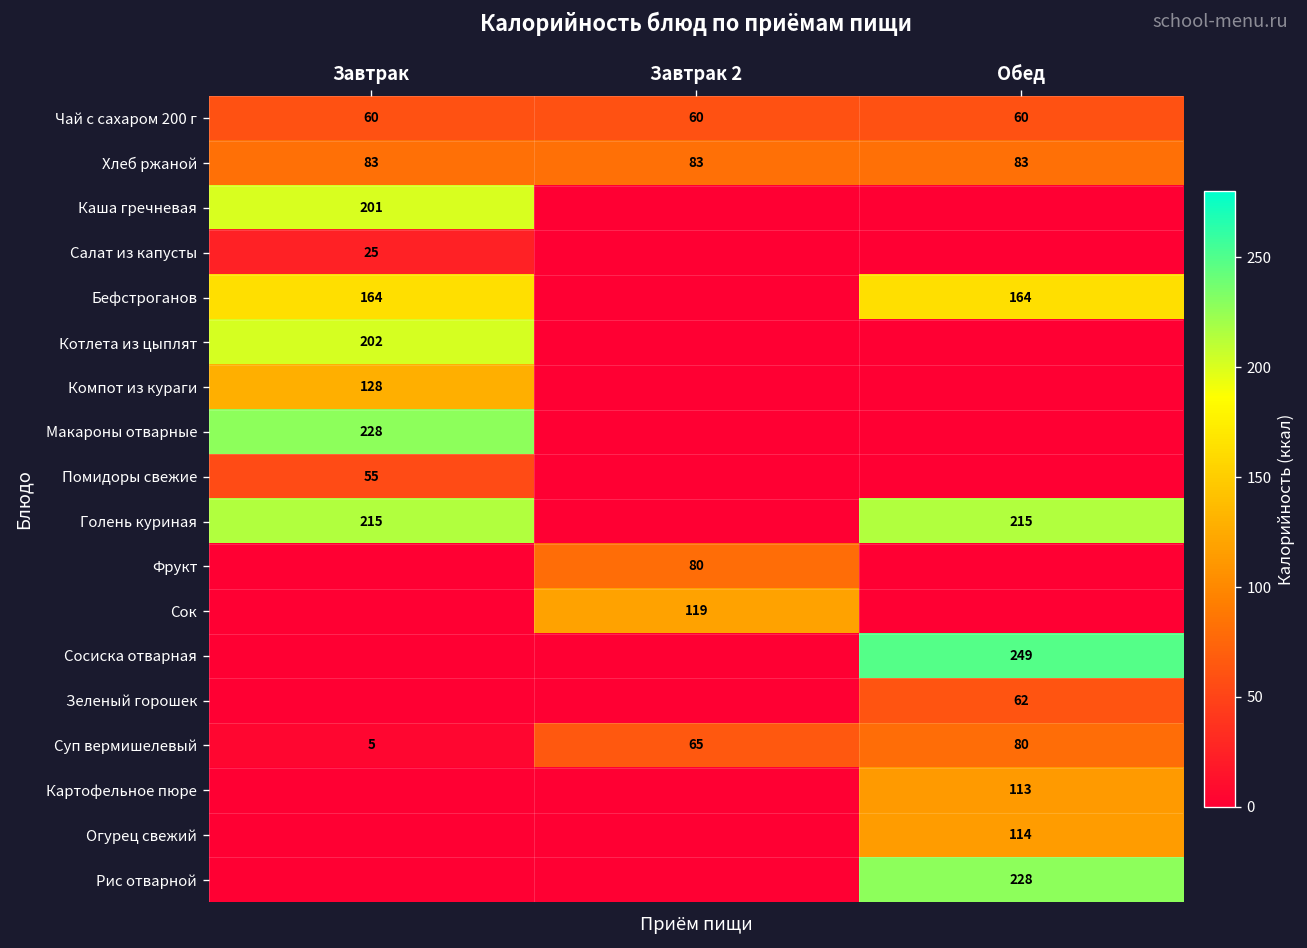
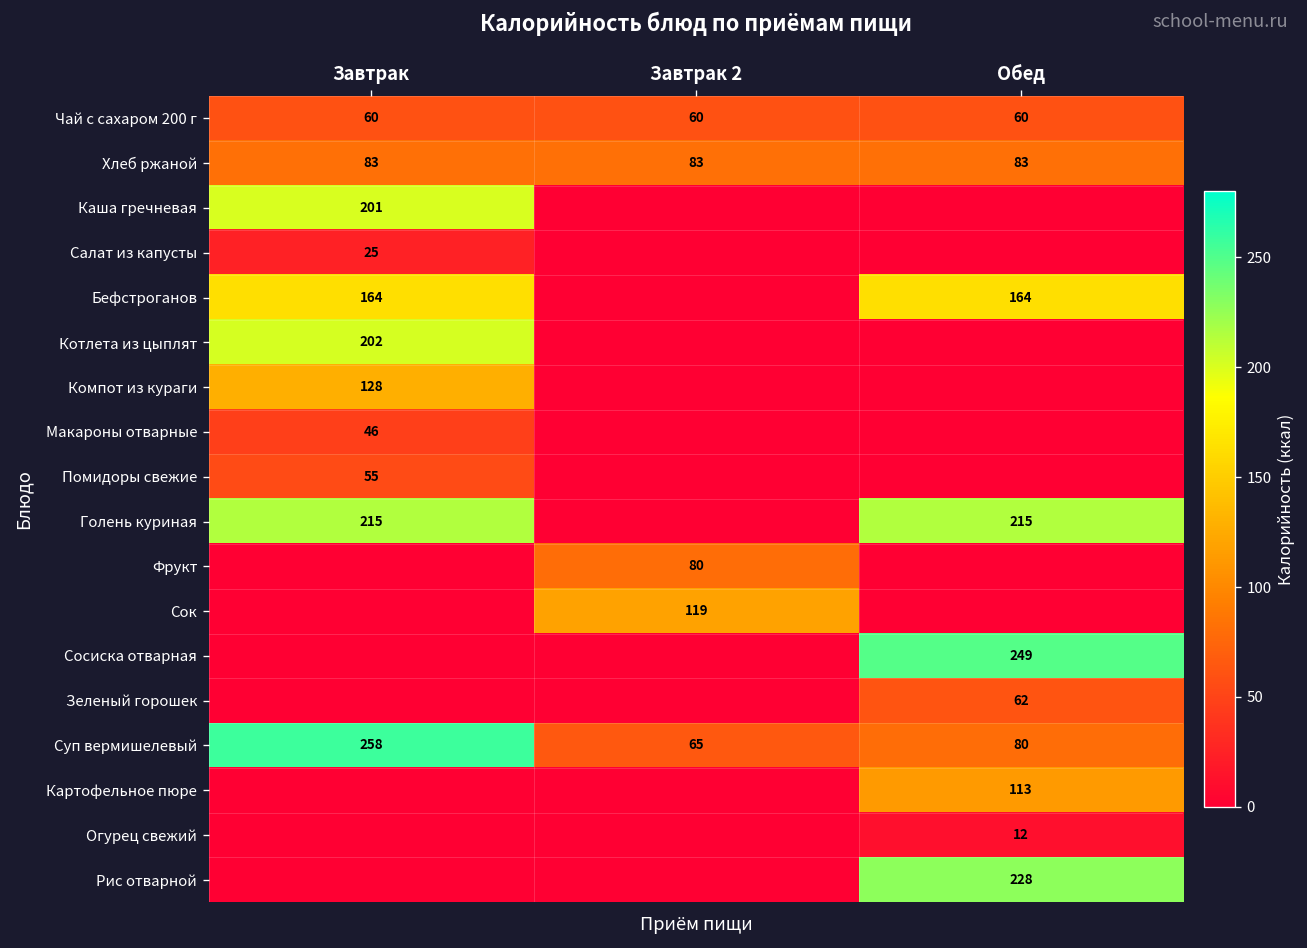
  {
    "Чай с сахаром 200 г": {
      "Завтрак": 60,
      "Завтрак 2": 60,
      "Обед": 60
    },
    "Хлеб ржаной": {
      "Завтрак": 83,
      "Завтрак 2": 83,
      "Обед": 83
    },
    "Каша гречневая": {
      "Завтрак": 201
    },
    "Салат из капусты": {
      "Завтрак": 25
    },
    "Бефстроганов": {
      "Завтрак": 164,
      "Обед": 164
    },
    "Котлета из цыплят": {
      "Завтрак": 202
    },
    "Компот из кураги": {
      "Завтрак": 128
    },
    "Макароны отварные": {
-     "Завтрак": 228
+     "Завтрак": 46
    },
    "Помидоры свежие": {
      "Завтрак": 55
    },
    "Голень куриная": {
      "Завтрак": 215,
      "Обед": 215
    },
    "Фрукт": {
      "Завтрак 2": 80
    },
    "Сок": {
      "Завтрак 2": 119
    },
    "Сосиска отварная": {
      "Обед": 249
    },
    "Зеленый горошек": {
      "Обед": 62
    },
    "Суп вермишелевый": {
-     "Завтрак": 5,
+     "Завтрак": 258,
      "Завтрак 2": 65,
      "Обед": 80
    },
    "Картофельное пюре": {
      "Обед": 113
    },
    "Огурец свежий": {
-     "Обед": 114
+     "Обед": 12
    },
    "Рис отварной": {
      "Обед": 228
    }
  }
